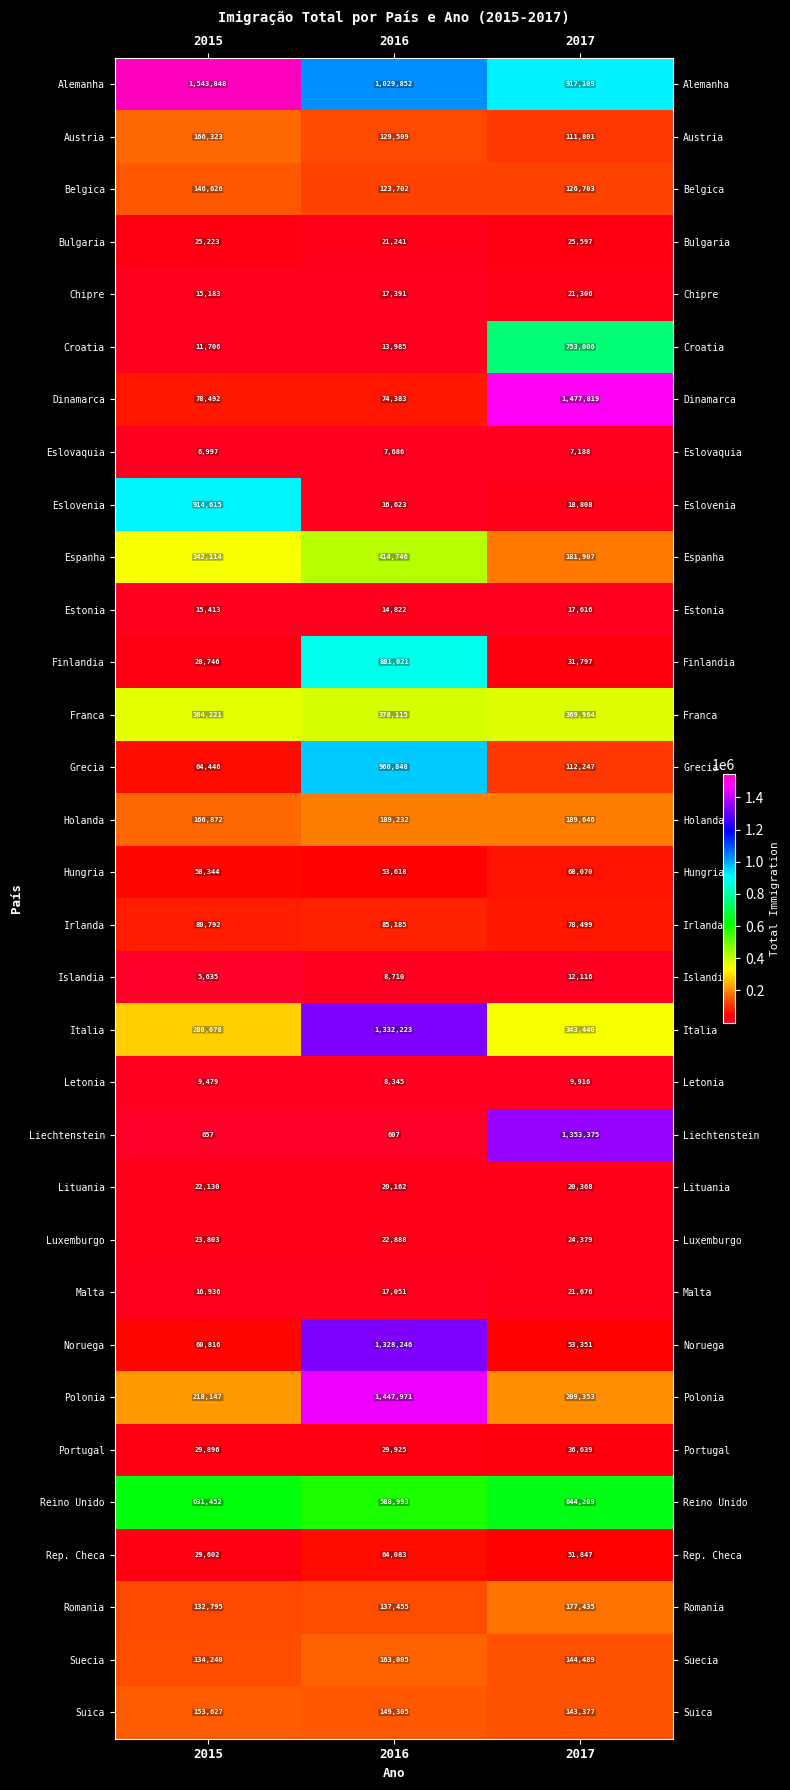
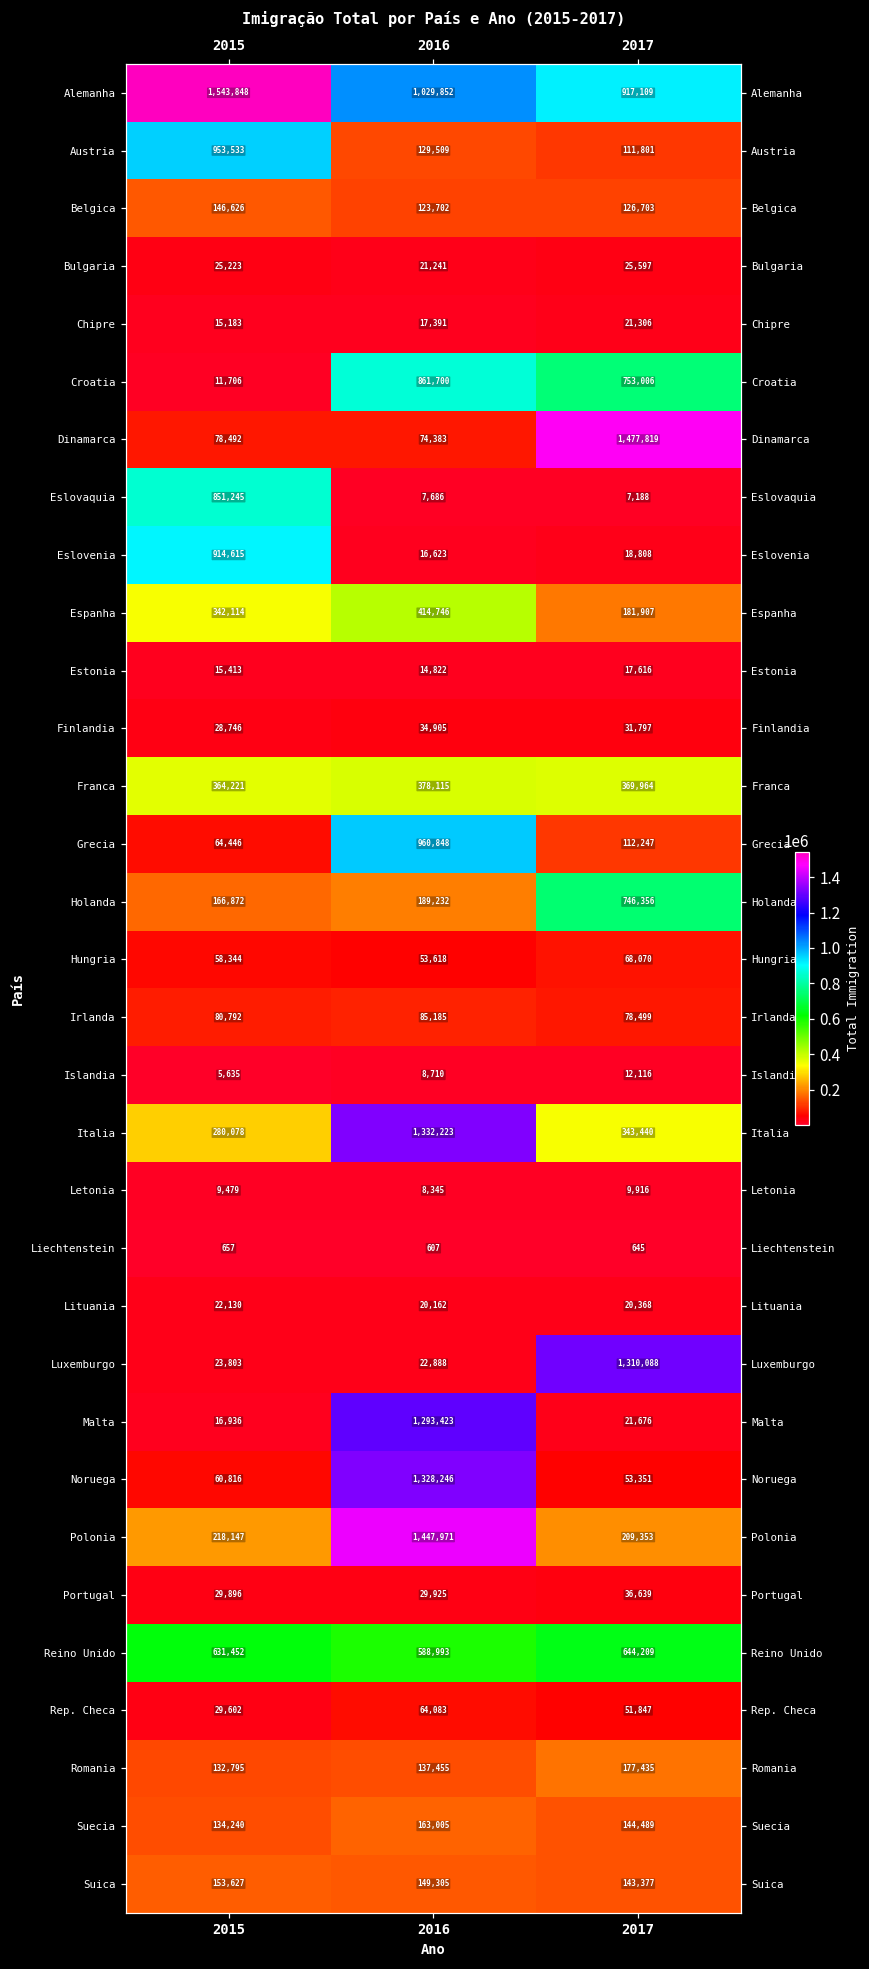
  {
    "Austria": {
-     "2015": "166,323"
+     "2015": "953,533"
    },
    "Croatia": {
-     "2016": "13,985"
+     "2016": "861,700"
    },
    "Eslovaquia": {
-     "2015": "6,997"
+     "2015": "851,245"
    },
    "Finlandia": {
-     "2016": "881,021"
+     "2016": "34,905"
    },
    "Holanda": {
-     "2017": "189,646"
+     "2017": "746,356"
    },
    "Liechtenstein": {
-     "2017": "1,353,375"
+     "2017": "645"
    },
    "Luxemburgo": {
-     "2017": "24,379"
+     "2017": "1,310,088"
    },
    "Malta": {
-     "2016": "17,051"
+     "2016": "1,293,423"
    }
  }
